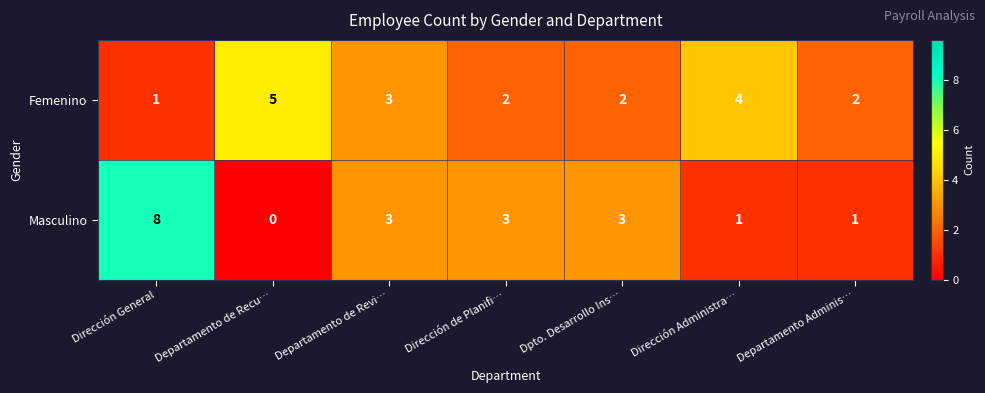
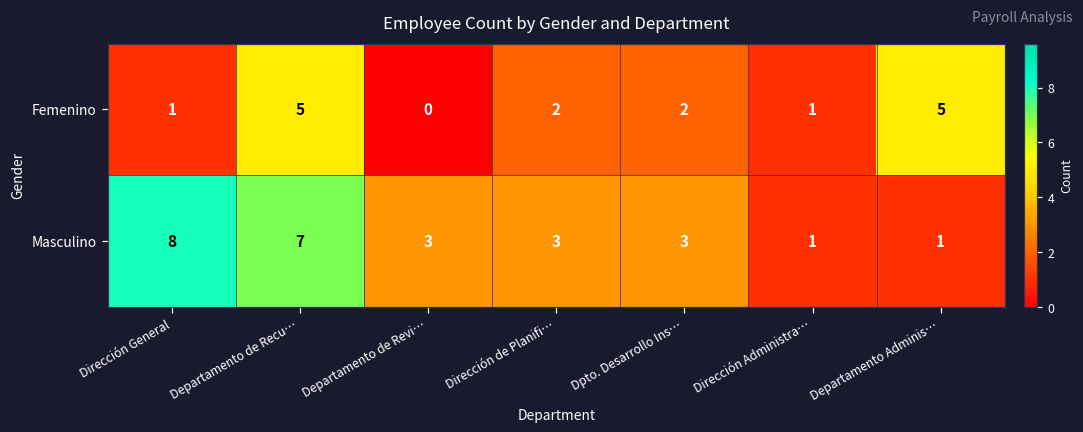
  {
    "Femenino": {
      "Dirección General": 1,
      "Departamento de Recu…": 5,
-     "Departamento de Revi…": 3,
+     "Departamento de Revi…": 0,
      "Dirección de Planifi…": 2,
      "Dpto. Desarrollo Ins…": 2,
-     "Dirección Administra…": 4,
-     "Departamento Adminis…": 2
+     "Dirección Administra…": 1,
+     "Departamento Adminis…": 5
    },
    "Masculino": {
      "Dirección General": 8,
-     "Departamento de Recu…": 0,
+     "Departamento de Recu…": 7,
      "Departamento de Revi…": 3,
      "Dirección de Planifi…": 3,
      "Dpto. Desarrollo Ins…": 3,
      "Dirección Administra…": 1,
      "Departamento Adminis…": 1
    }
  }
